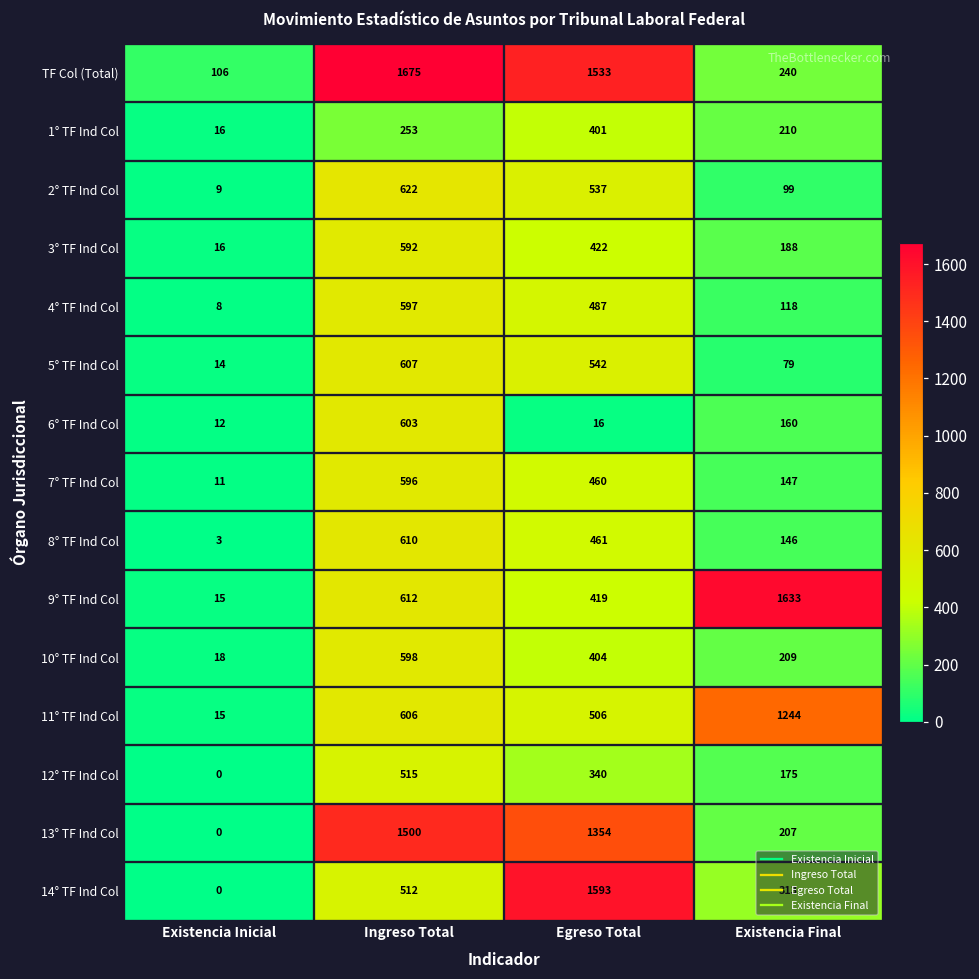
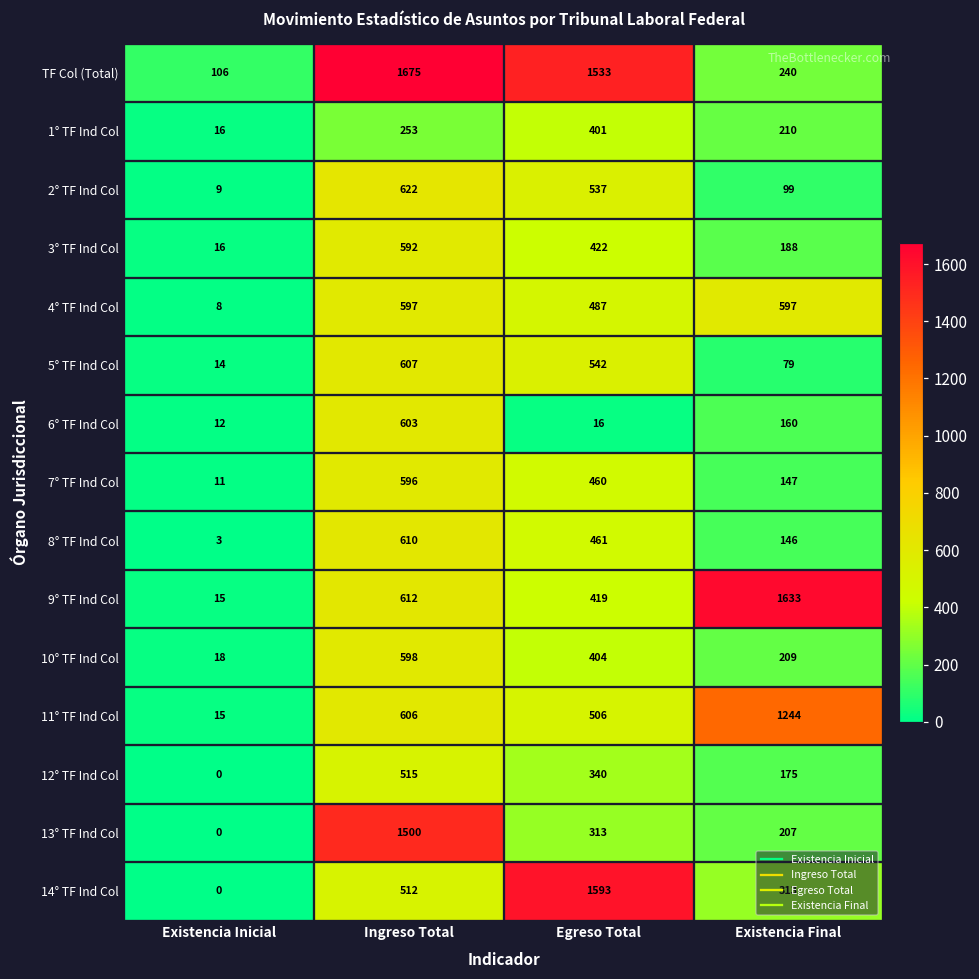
  {
    "TF Col (Total)": {
      "Existencia Inicial": 106,
      "Ingreso Total": 1675,
      "Egreso Total": 1533
    },
    "1° TF Ind Col": {
      "Existencia Inicial": 16,
      "Ingreso Total": 253,
      "Egreso Total": 401,
      "Existencia Final": 210
    },
    "2° TF Ind Col": {
      "Existencia Inicial": 9,
      "Ingreso Total": 622,
      "Egreso Total": 537,
      "Existencia Final": 99
    },
    "3° TF Ind Col": {
      "Existencia Inicial": 16,
      "Ingreso Total": 592,
      "Egreso Total": 422,
      "Existencia Final": 188
    },
    "4° TF Ind Col": {
      "Existencia Inicial": 8,
      "Ingreso Total": 597,
      "Egreso Total": 487,
-     "Existencia Final": 118
+     "Existencia Final": 597
    },
    "5° TF Ind Col": {
      "Existencia Inicial": 14,
      "Ingreso Total": 607,
      "Egreso Total": 542,
      "Existencia Final": 79
    },
    "6° TF Ind Col": {
      "Existencia Inicial": 12,
      "Ingreso Total": 603,
      "Egreso Total": 16,
      "Existencia Final": 160
    },
    "7° TF Ind Col": {
      "Existencia Inicial": 11,
      "Ingreso Total": 596,
      "Egreso Total": 460,
      "Existencia Final": 147
    },
    "8° TF Ind Col": {
      "Existencia Inicial": 3,
      "Ingreso Total": 610,
      "Egreso Total": 461,
      "Existencia Final": 146
    },
    "9° TF Ind Col": {
      "Existencia Inicial": 15,
      "Ingreso Total": 612,
      "Egreso Total": 419,
      "Existencia Final": 1633
    },
    "10° TF Ind Col": {
      "Existencia Inicial": 18,
      "Ingreso Total": 598,
      "Egreso Total": 404,
      "Existencia Final": 209
    },
    "11° TF Ind Col": {
      "Existencia Inicial": 15,
      "Ingreso Total": 606,
      "Egreso Total": 506,
      "Existencia Final": 1244
    },
    "12° TF Ind Col": {
      "Existencia Inicial": 0,
      "Ingreso Total": 515,
      "Egreso Total": 340,
      "Existencia Final": 175
    },
    "13° TF Ind Col": {
      "Existencia Inicial": 0,
      "Ingreso Total": 1500,
-     "Egreso Total": 1354,
+     "Egreso Total": 313,
      "Existencia Final": 207
    },
    "14° TF Ind Col": {
      "Existencia Inicial": 0,
      "Ingreso Total": 512,
      "Egreso Total": 1593
    }
  }
